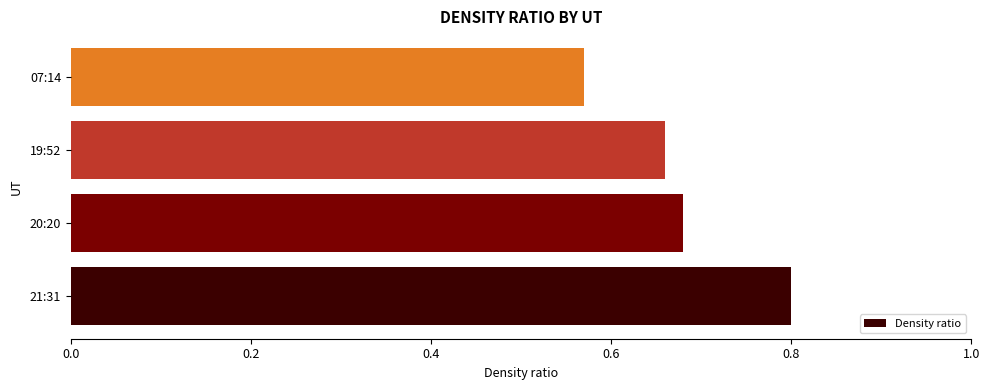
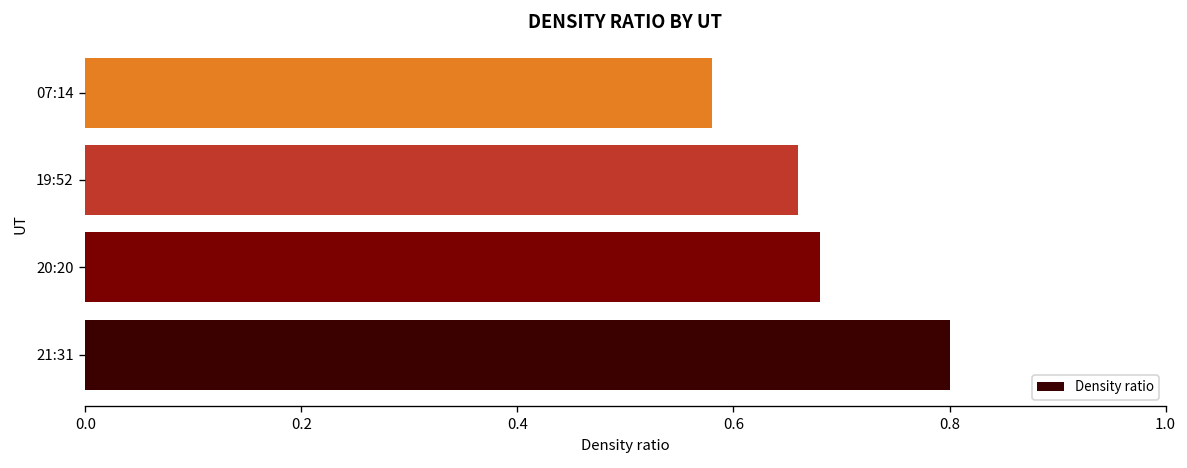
  {
-   "07:14": 0.57,
+   "07:14": 0.58,
    "19:52": 0.66,
    "20:20": 0.68,
    "21:31": 0.80
  }
